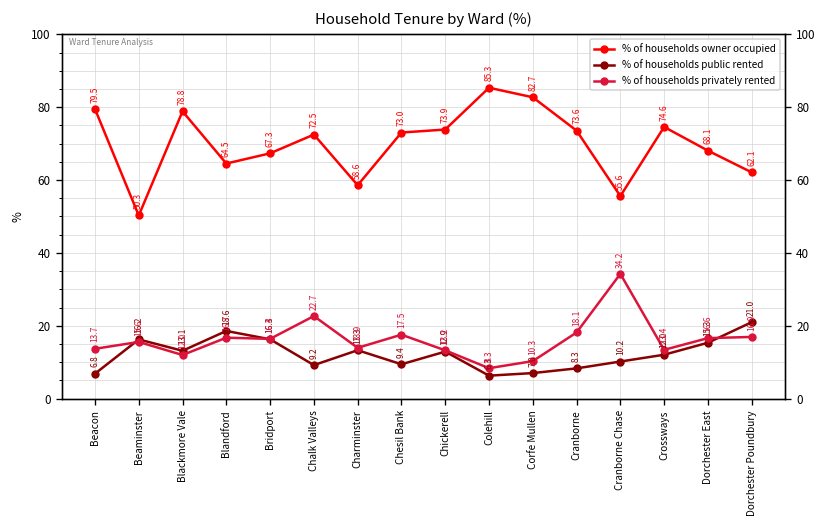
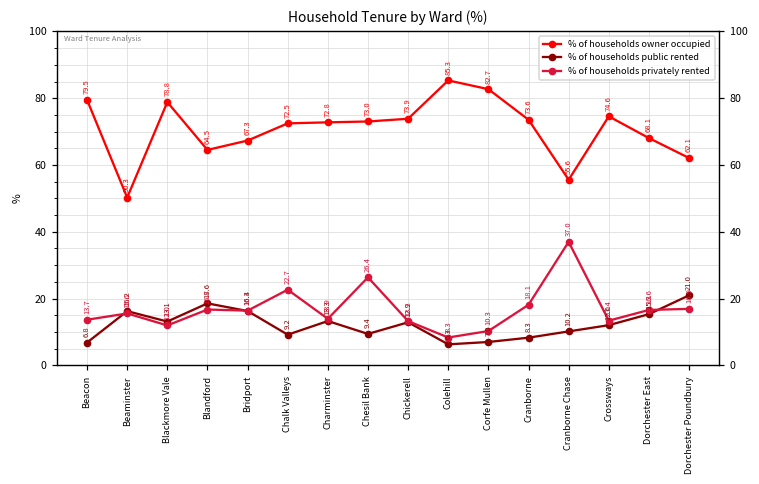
  {
    "% of households owner occupied": {
      "Beacon": 79.5,
      "Beaminster": 50.3,
      "Blackmore Vale": 78.8,
      "Blandford": 64.5,
      "Bridport": 67.3,
      "Chalk Valleys": 72.5,
-     "Charminster": 58.6,
+     "Charminster": 72.8,
      "Chesil Bank": 73.0,
      "Chickerell": 73.9,
      "Colehill": 85.3,
      "Corfe Mullen": 82.7,
      "Cranborne": 73.6,
      "Cranborne Chase": 55.6,
      "Crossways": 74.6,
      "Dorchester East": 68.1,
      "Dorchester Poundbury": 62.1
    },
    "% of households public rented": {
      "Beacon": 6.8,
      "Chalk Valleys": 9.2,
      "Chesil Bank": 9.4,
      "Cranborne": 8.3,
      "Cranborne Chase": 10.2,
      "Dorchester Poundbury": 21.0
    },
    "% of households privately rented": {
      "Beacon": 13.7,
      "Chalk Valleys": 22.7,
-     "Chesil Bank": 17.5,
+     "Chesil Bank": 26.4,
      "Corfe Mullen": 10.3,
      "Cranborne": 18.1,
-     "Cranborne Chase": 34.2
+     "Cranborne Chase": 37.0
    }
  }
